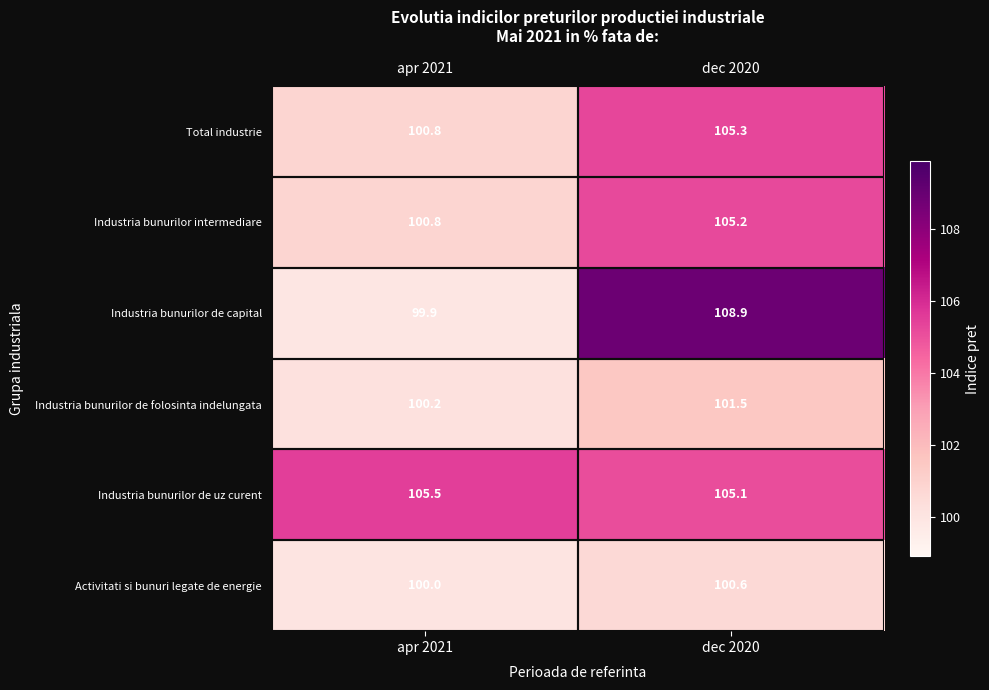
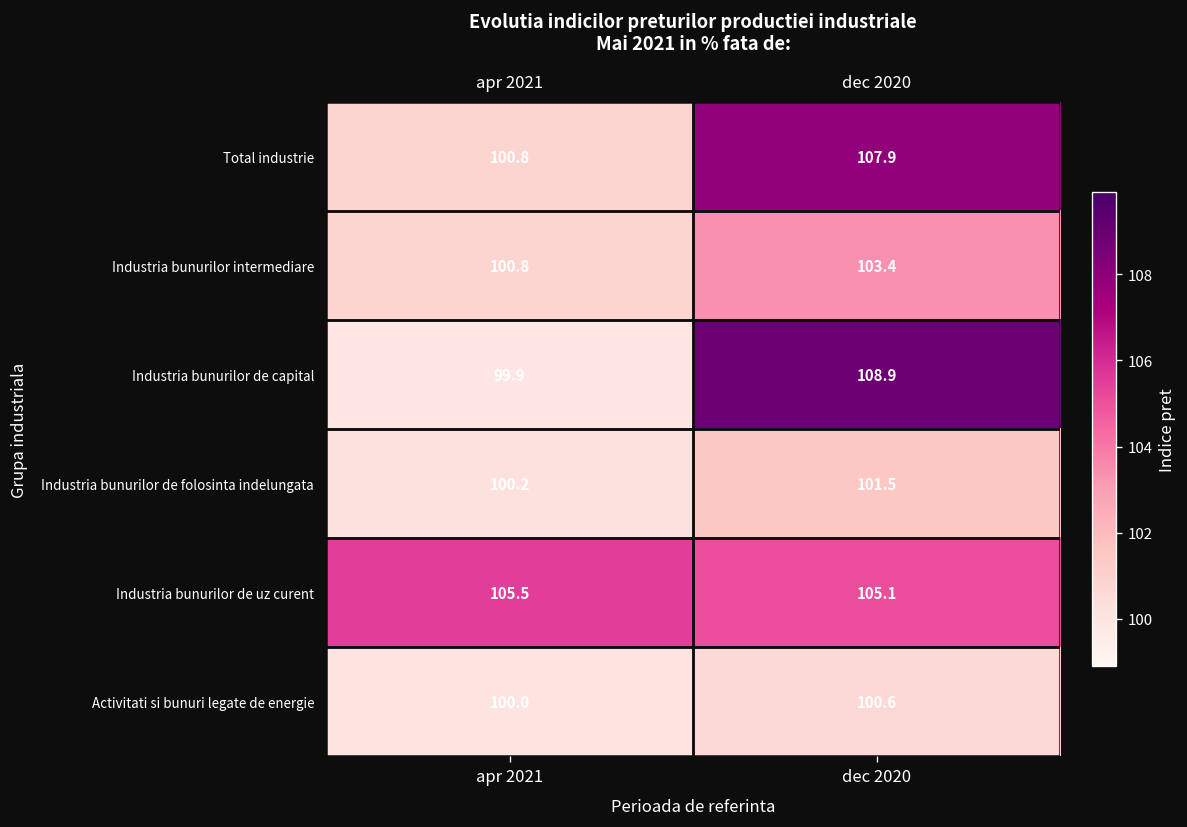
  {
    "Total industrie": {
-     "dec 2020": 105.3
+     "dec 2020": 107.9
    },
    "Industria bunurilor intermediare": {
-     "dec 2020": 105.2
+     "dec 2020": 103.4
    },
    "Industria bunurilor de capital": {
      "dec 2020": 108.9
    },
    "Industria bunurilor de folosinta indelungata": {
      "dec 2020": 101.5
    },
    "Industria bunurilor de uz curent": {
      "apr 2021": 105.5,
      "dec 2020": 105.1
    }
  }
